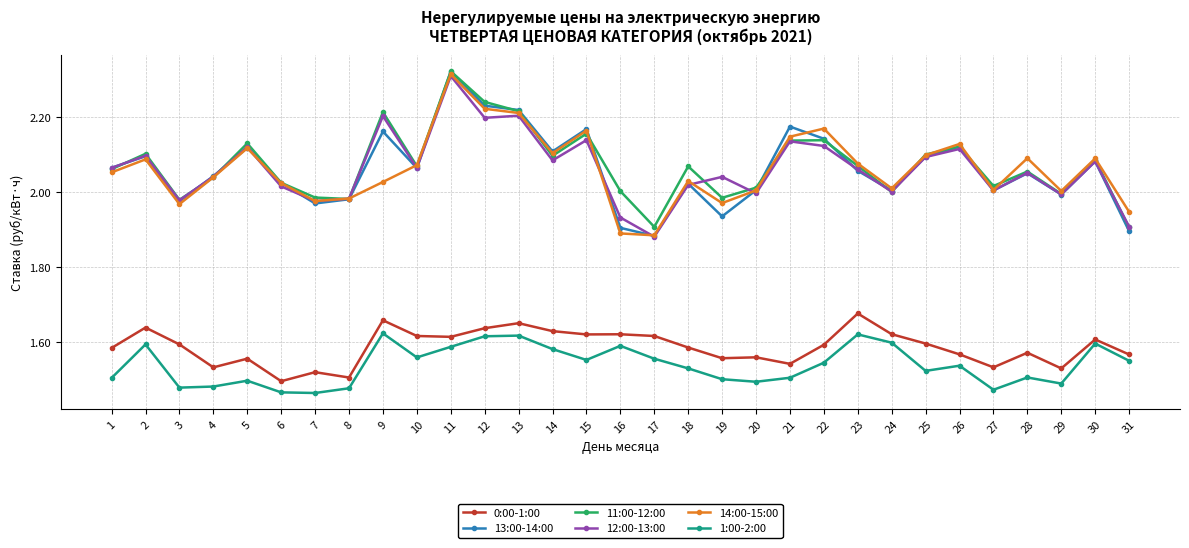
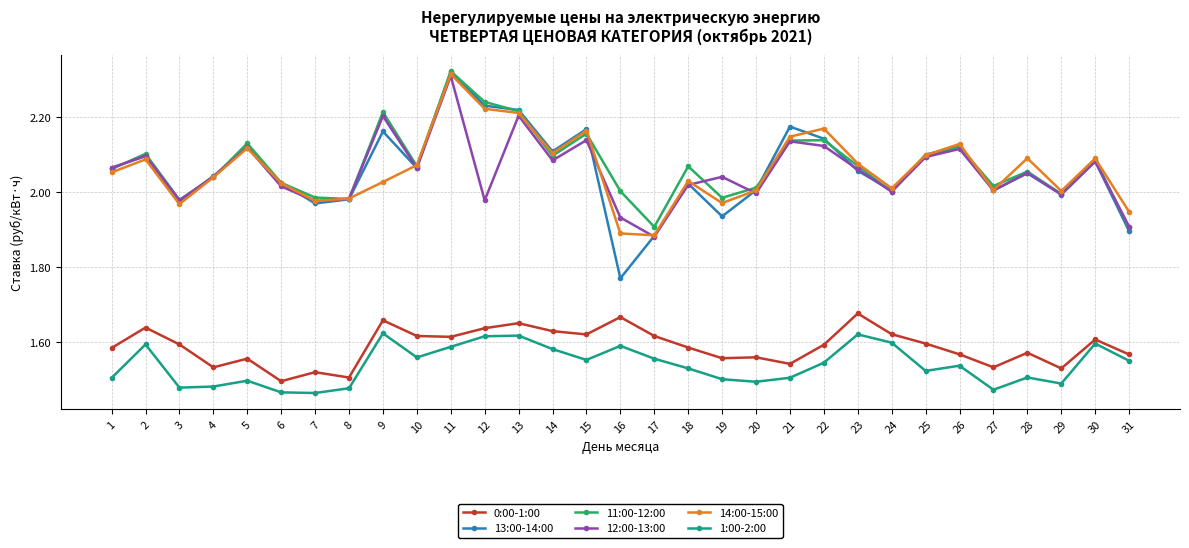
  {
    "0:00-1:00": {
      "1": 1.58,
      "2": 1.64,
      "3": 1.59,
      "4": 1.53,
      "5": 1.56,
      "6": 1.50,
      "7": 1.52,
      "8": 1.50,
      "9": 1.66,
      "10": 1.62,
      "11": 1.61,
      "12": 1.64,
      "13": 1.65,
      "14": 1.63,
      "15": 1.62,
-     "16": 1.62,
+     "16": 1.67,
      "17": 1.62,
      "18": 1.58,
      "19": 1.56,
      "20": 1.56,
      "21": 1.54,
      "22": 1.59,
      "23": 1.68,
      "24": 1.62,
      "25": 1.60,
      "26": 1.57,
      "27": 1.53,
      "28": 1.57,
      "29": 1.53,
      "30": 1.61,
      "31": 1.57
    },
    "13:00-14:00": {
      "9": 2.16,
      "12": 2.23,
-     "16": 1.90,
+     "16": 1.77,
      "19": 1.93,
      "21": 2.17,
      "31": 1.89
    },
    "12:00-13:00": {
      "6": 2.01,
      "9": 2.20,
-     "12": 2.20,
+     "12": 1.98,
      "13": 2.20,
      "14": 2.08,
      "15": 2.14,
      "16": 1.93,
      "19": 2.04,
      "20": 2.00,
      "22": 2.12
    },
    "14:00-15:00": {
      "1": 2.05,
      "2": 2.09,
      "3": 1.97,
      "9": 2.03,
      "12": 2.22,
      "16": 1.89,
      "18": 2.03,
      "19": 1.97,
      "21": 2.15,
      "22": 2.17,
      "28": 2.09,
      "29": 2.00,
      "31": 1.95
    }
  }
